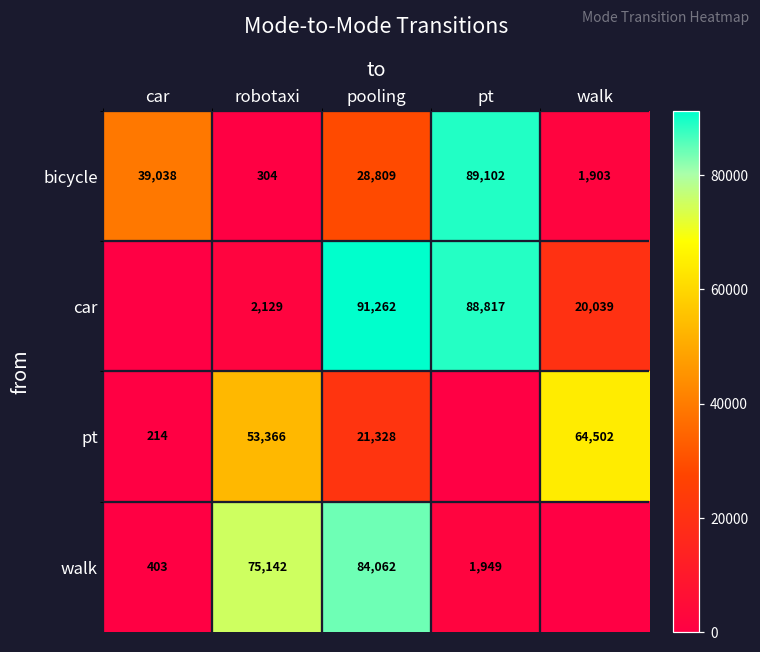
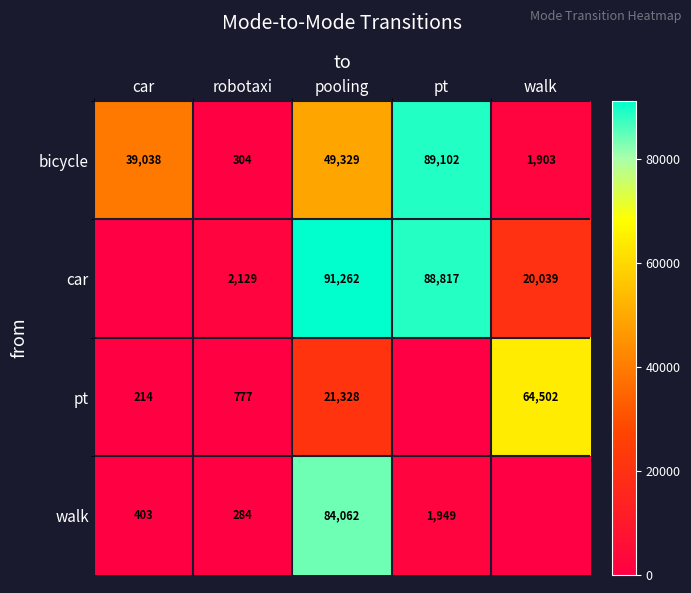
  {
    "bicycle": {
      "car": "39,038",
      "robotaxi": "304",
-     "pooling": "28,809",
+     "pooling": "49,329",
      "pt": "89,102",
      "walk": "1,903"
    },
    "car": {
      "robotaxi": "2,129",
      "pooling": "91,262",
      "pt": "88,817",
      "walk": "20,039"
    },
    "pt": {
      "car": "214",
-     "robotaxi": "53,366",
+     "robotaxi": "777",
      "pooling": "21,328",
      "walk": "64,502"
    },
    "walk": {
      "car": "403",
-     "robotaxi": "75,142",
+     "robotaxi": "284",
      "pooling": "84,062",
      "pt": "1,949"
    }
  }
